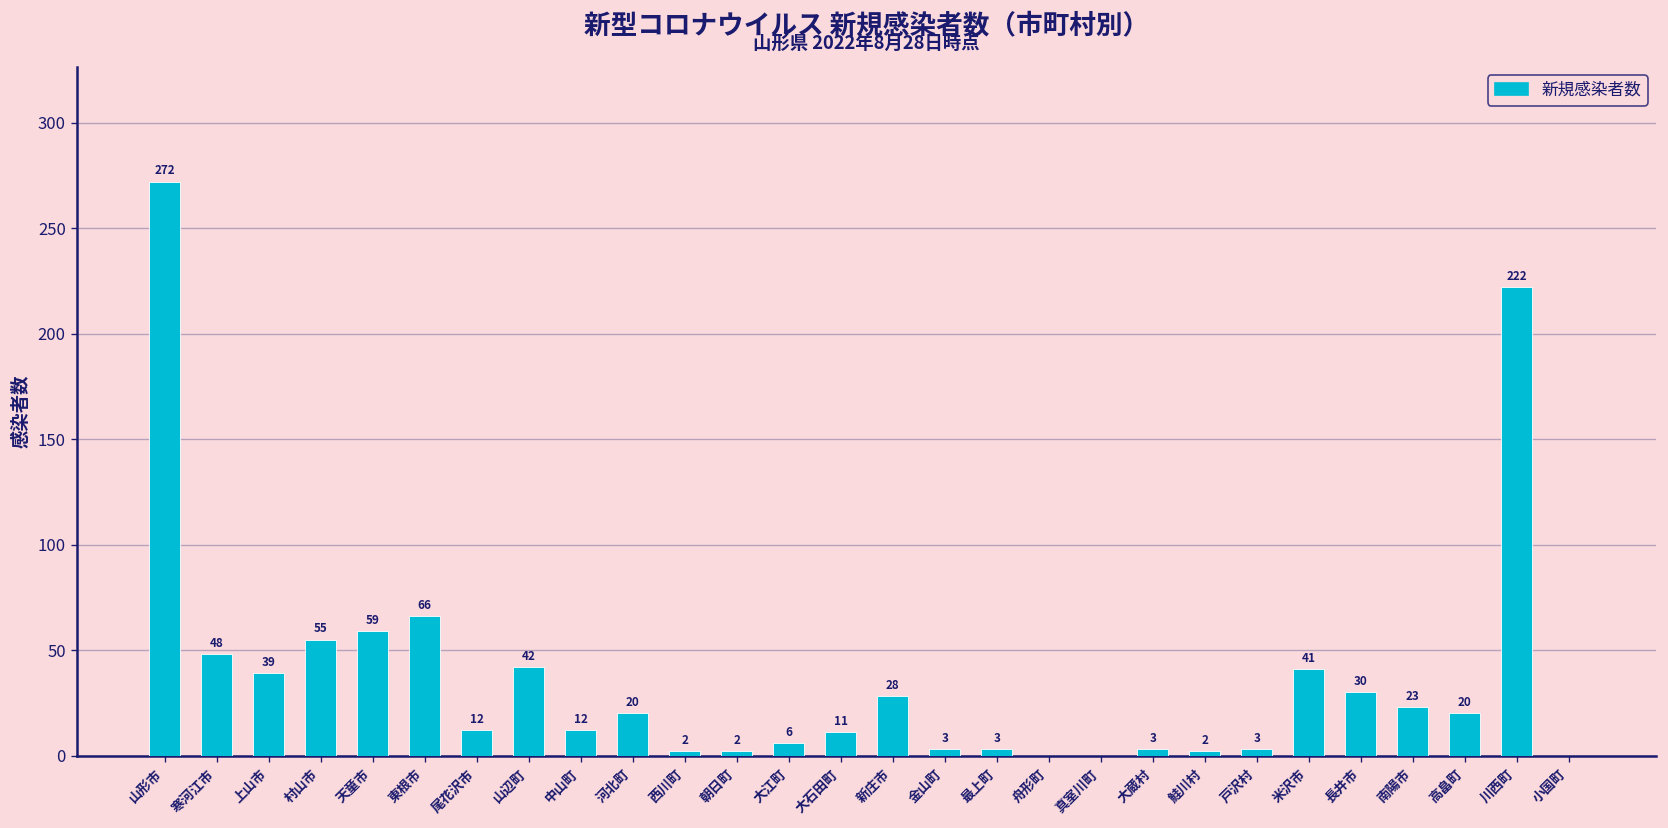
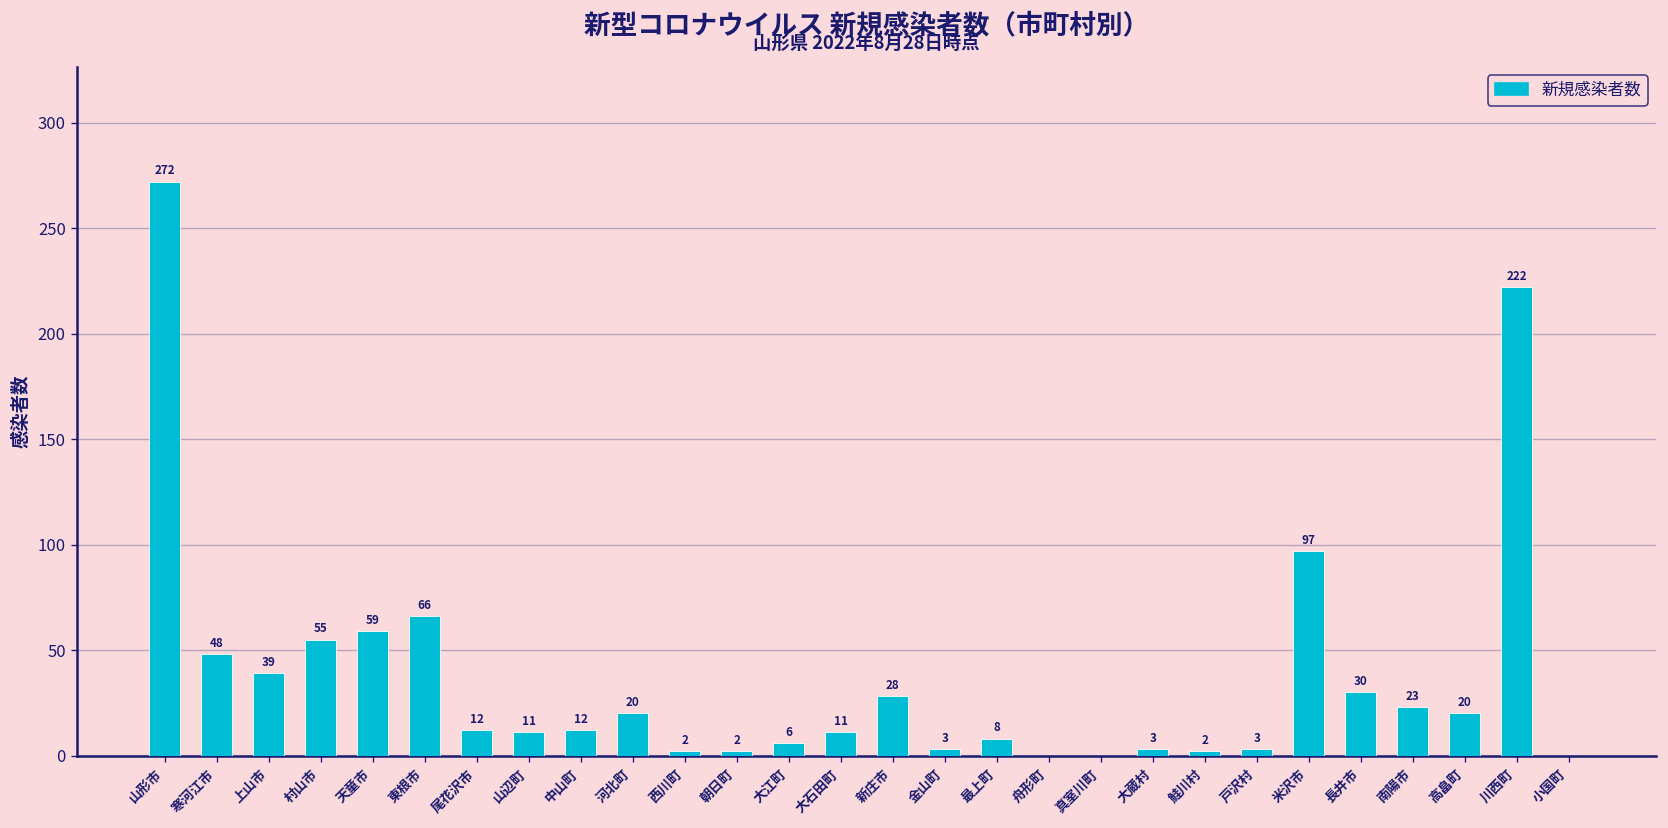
  {
    "山形市": 272,
    "寒河江市": 48,
    "上山市": 39,
    "村山市": 55,
    "天童市": 59,
    "東根市": 66,
    "尾花沢市": 12,
-   "山辺町": 42,
+   "山辺町": 11,
    "中山町": 12,
    "河北町": 20,
    "西川町": 2,
    "朝日町": 2,
    "大江町": 6,
    "大石田町": 11,
    "新庄市": 28,
    "金山町": 3,
-   "最上町": 3,
+   "最上町": 8,
    "大蔵村": 3,
    "鮭川村": 2,
    "戸沢村": 3,
-   "米沢市": 41,
+   "米沢市": 97,
    "長井市": 30,
    "南陽市": 23,
    "高畠町": 20,
    "川西町": 222
  }
